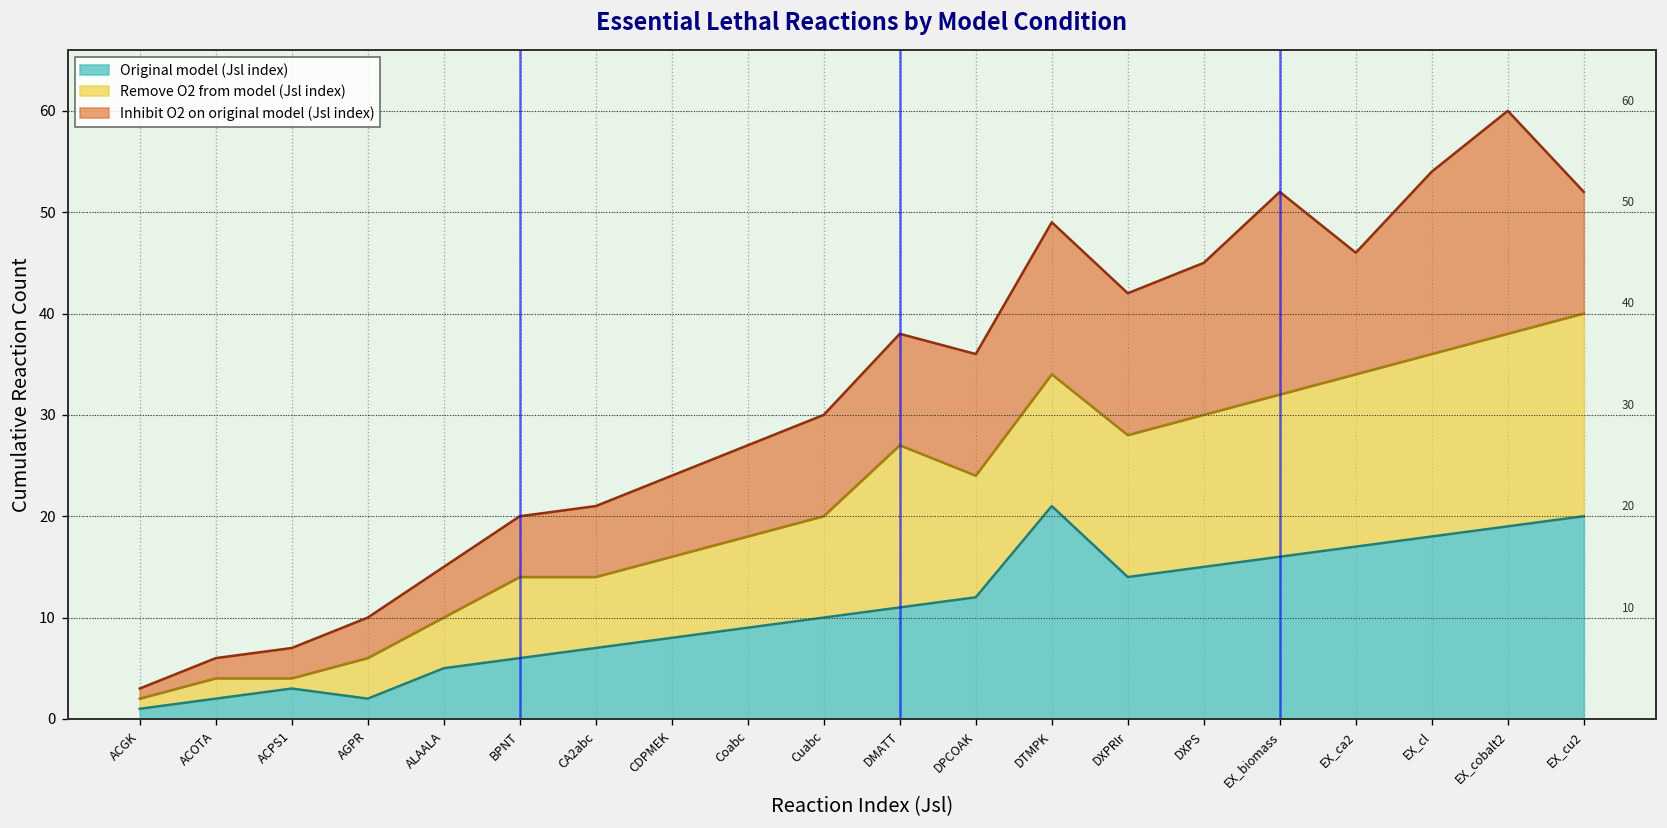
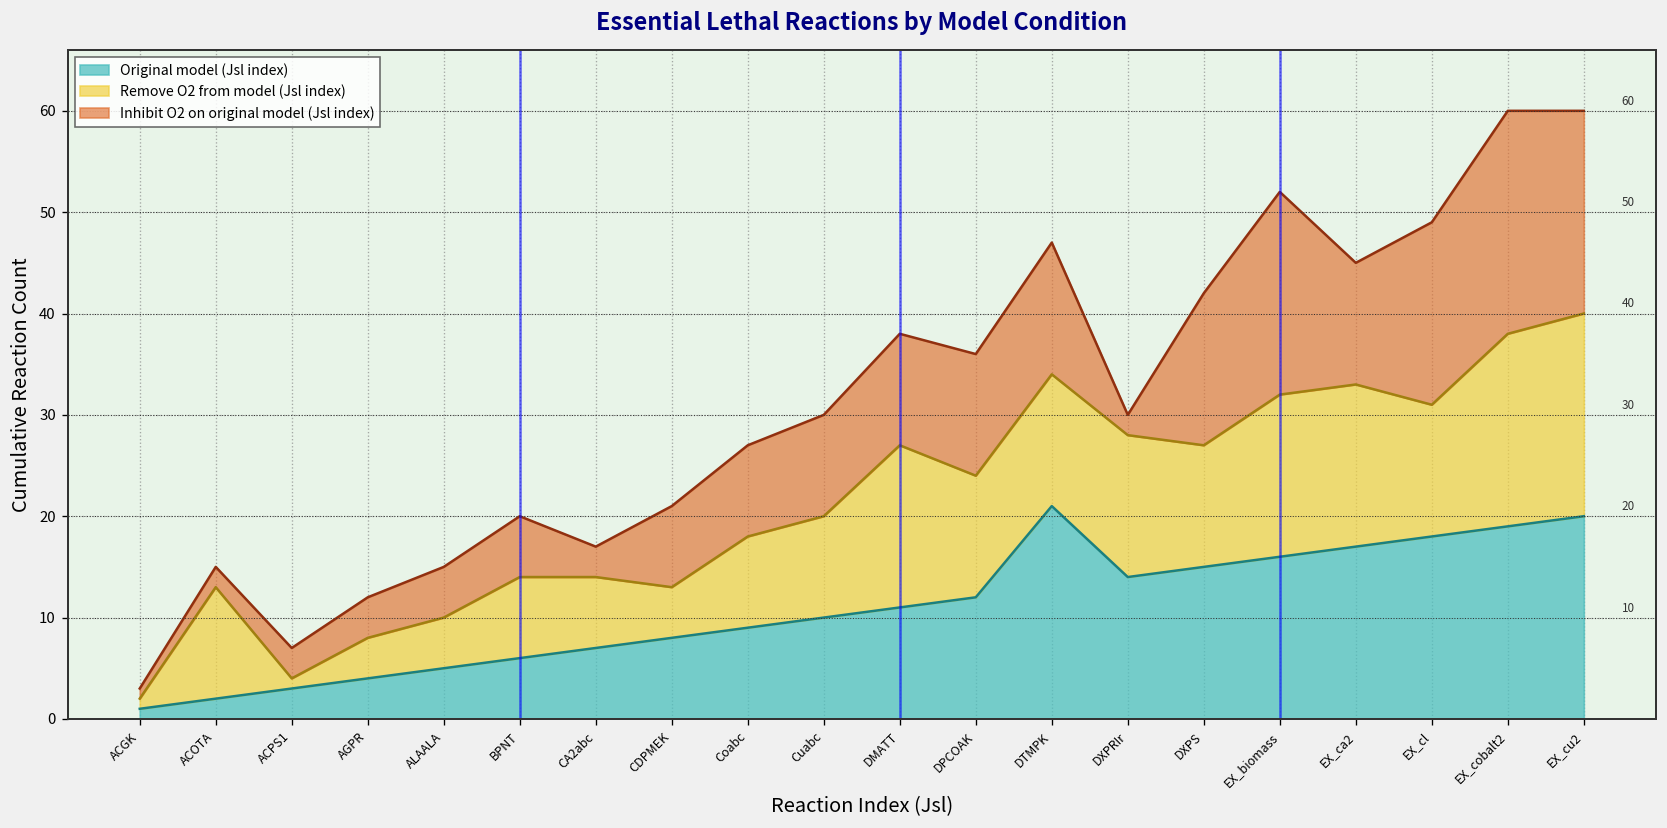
  {
    "Original model (Jsl index)": {
      "ACGK": 1,
      "ACOTA": 2,
      "ACPS1": 3,
-     "AGPR": 2,
+     "AGPR": 4,
      "ALAALA": 5,
      "BPNT": 6,
      "CA2abc": 7,
      "CDPMEK": 8,
      "Coabc": 9,
      "Cuabc": 10,
      "DMATT": 11,
      "DPCOAK": 12,
      "DTMPK": 21,
      "DXPRIr": 14,
      "DXPS": 15,
      "EX_biomass": 16,
      "EX_ca2": 17,
      "EX_cl": 18,
      "EX_cobalt2": 19
    },
    "Remove O2 from model (Jsl index)": {
      "ACGK": 1,
-     "ACOTA": 2,
+     "ACOTA": 11,
      "ACPS1": 1,
      "AGPR": 4,
      "ALAALA": 5,
      "BPNT": 8,
      "CA2abc": 7,
-     "CDPMEK": 8,
+     "CDPMEK": 5,
      "Coabc": 9,
      "Cuabc": 10,
      "DMATT": 16,
      "DPCOAK": 12,
      "DTMPK": 13,
      "DXPRIr": 14,
-     "DXPS": 15,
+     "DXPS": 12,
      "EX_biomass": 16,
-     "EX_ca2": 17,
-     "EX_cl": 18,
+     "EX_ca2": 16,
+     "EX_cl": 13,
      "EX_cobalt2": 19,
      "EX_cu2": 20
    },
    "Inhibit O2 on original model (Jsl index)": {
      "ACGK": 1,
      "ACOTA": 2,
      "ACPS1": 3,
      "AGPR": 4,
      "ALAALA": 5,
      "BPNT": 6,
-     "CA2abc": 7,
+     "CA2abc": 3,
      "CDPMEK": 8,
      "Coabc": 9,
      "Cuabc": 10,
      "DMATT": 11,
      "DPCOAK": 12,
-     "DTMPK": 15,
-     "DXPRIr": 14,
+     "DTMPK": 13,
+     "DXPRIr": 2,
      "DXPS": 15,
      "EX_biomass": 20,
      "EX_ca2": 12,
      "EX_cl": 18,
      "EX_cobalt2": 22,
-     "EX_cu2": 12
+     "EX_cu2": 20
    }
  }
